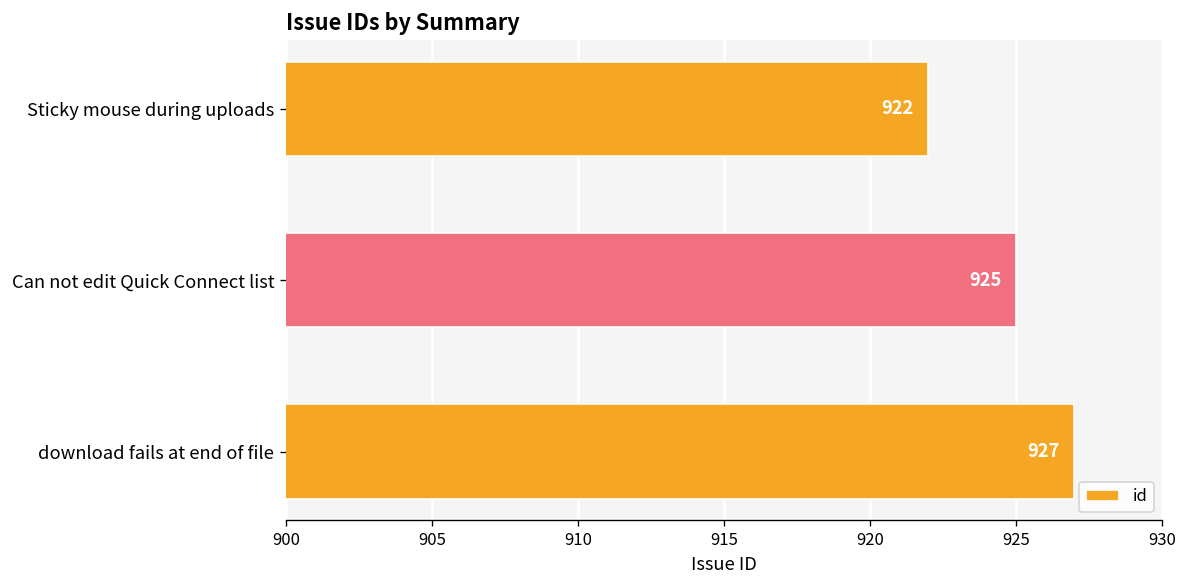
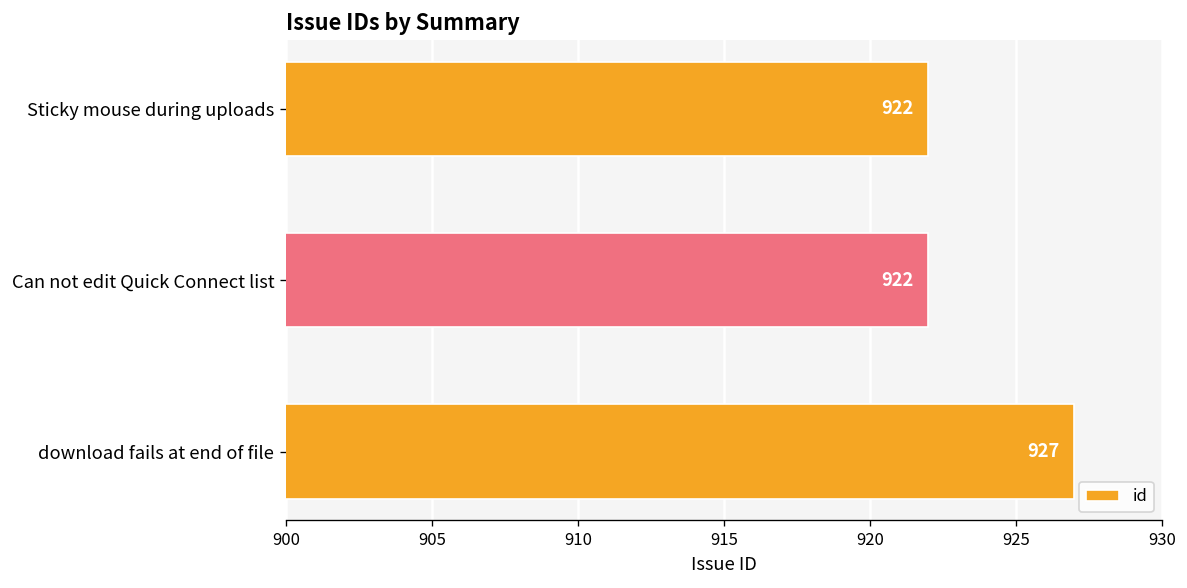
  {
    "Sticky mouse during uploads": 922,
-   "Can not edit Quick Connect list": 925,
+   "Can not edit Quick Connect list": 922,
    "download fails at end of file": 927
  }
